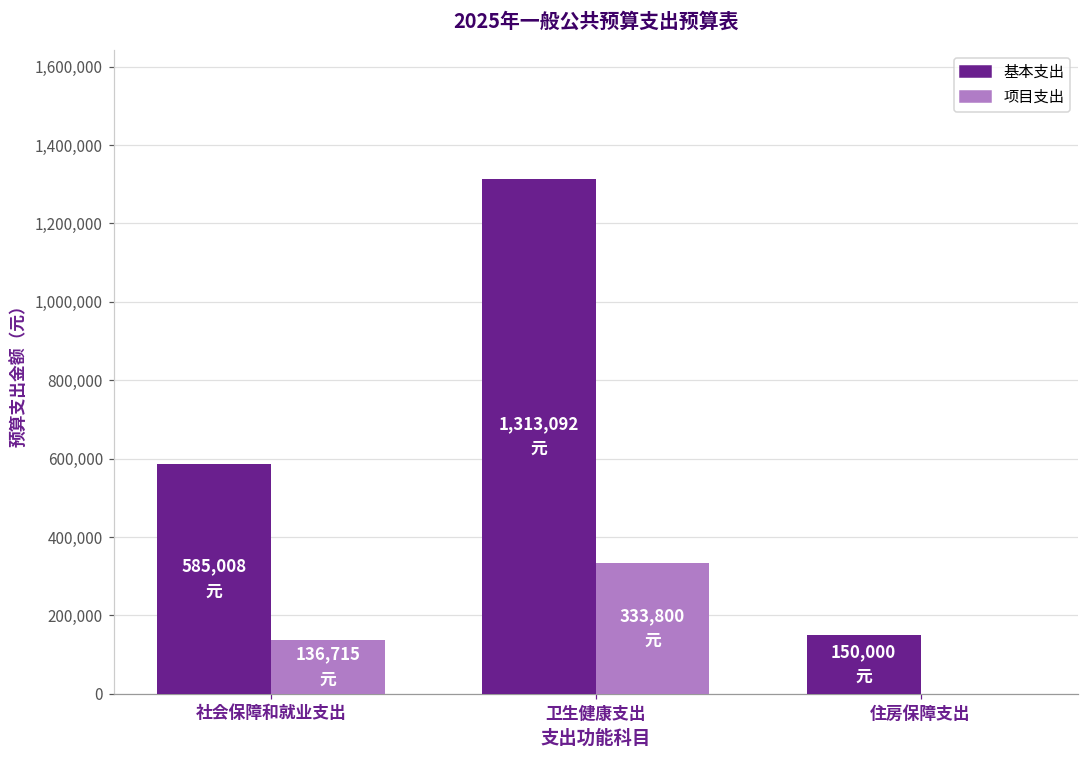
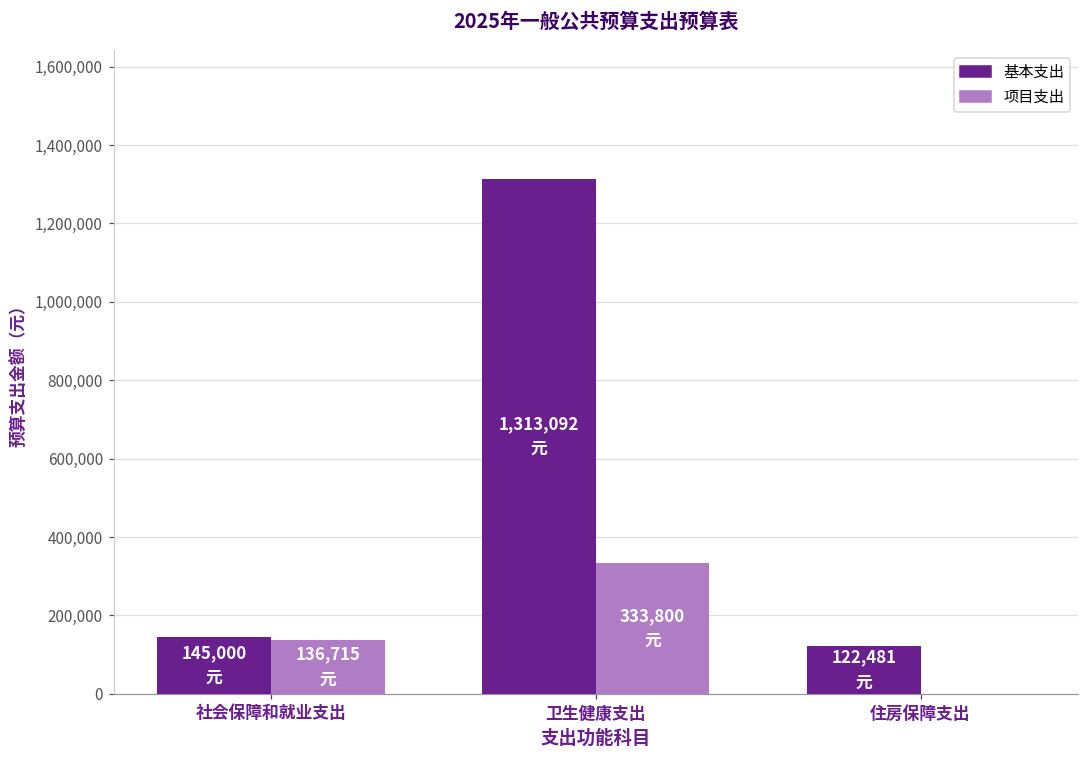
  {
    "基本支出": {
-     "社会保障和就业支出": "585,008",
+     "社会保障和就业支出": "145,000",
      "卫生健康支出": "1,313,092",
-     "住房保障支出": "150,000"
+     "住房保障支出": "122,481"
    },
    "项目支出": {
      "社会保障和就业支出": "136,715",
      "卫生健康支出": "333,800"
    }
  }
